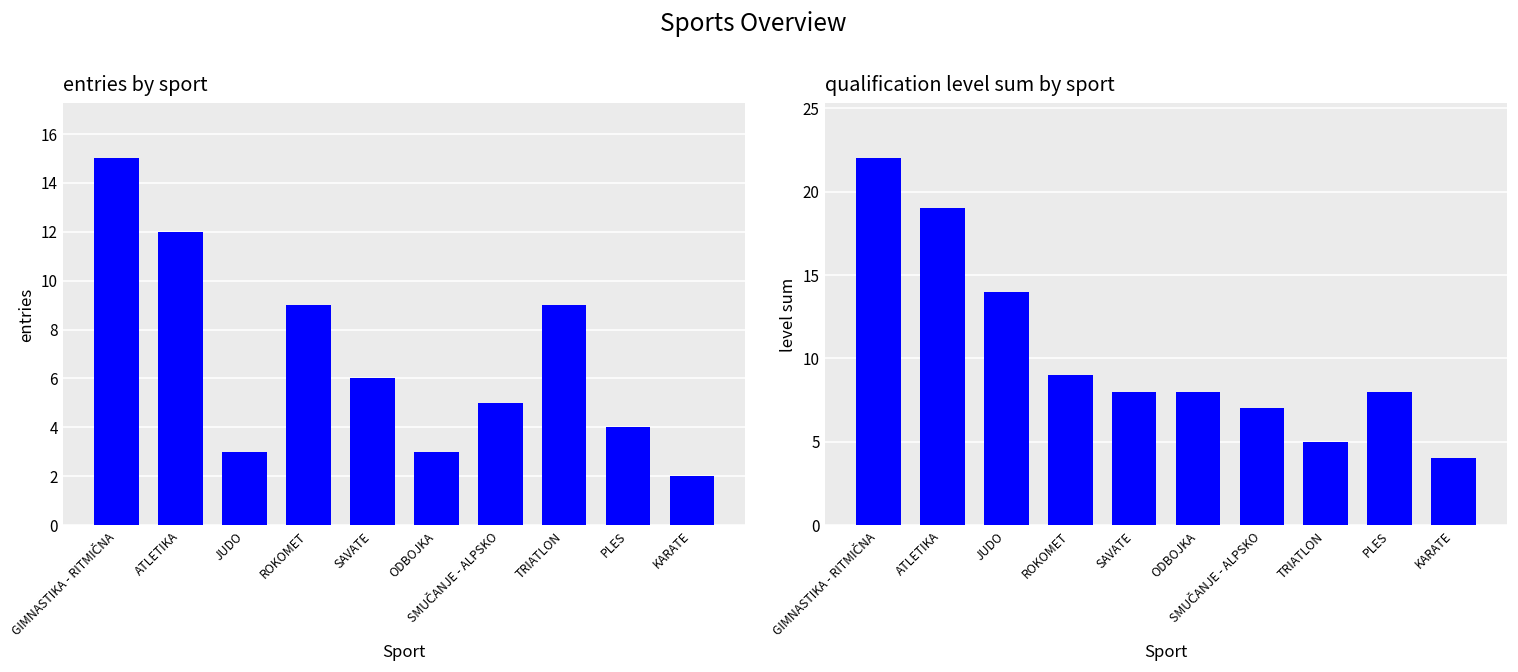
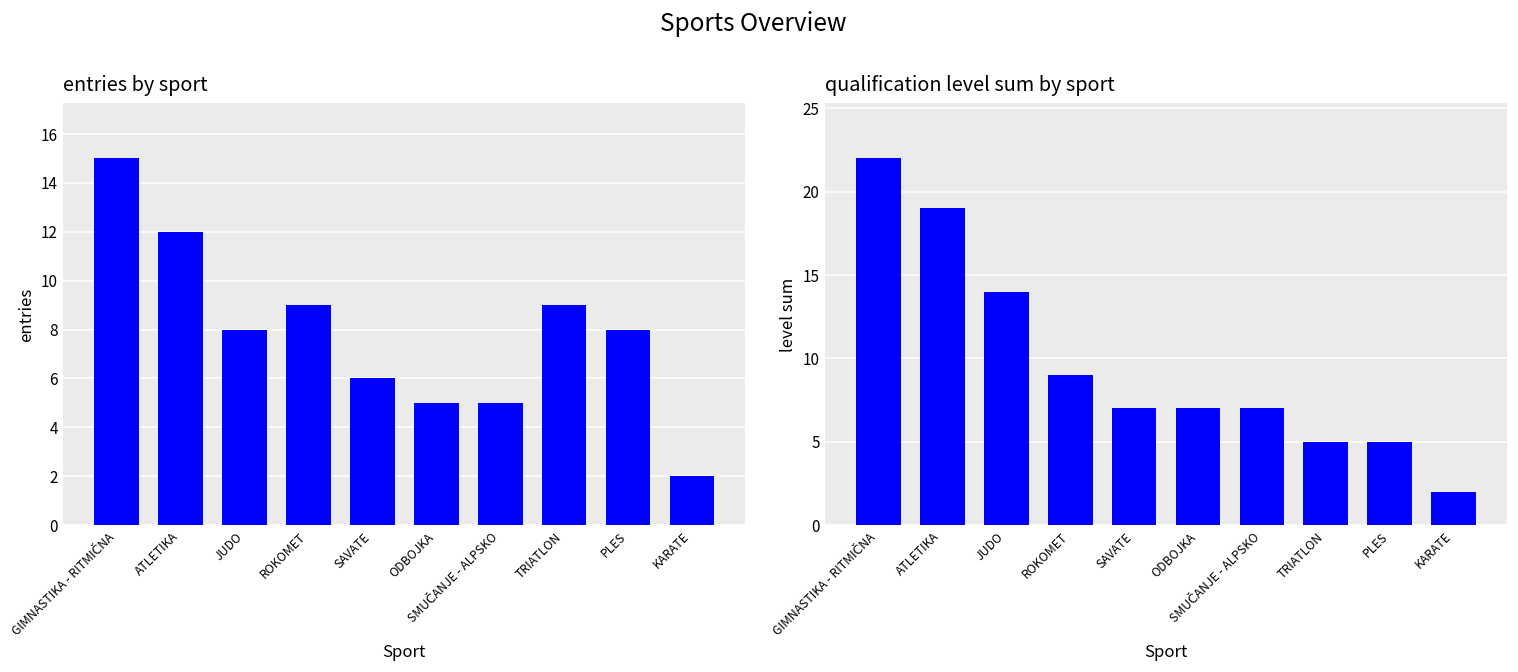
  {
    "entries by sport": {
      "GIMNASTIKA - RITMIČNA": 15,
      "ATLETIKA": 12,
-     "JUDO": 3,
+     "JUDO": 8,
      "ROKOMET": 9,
      "SAVATE": 6,
-     "ODBOJKA": 3,
+     "ODBOJKA": 5,
      "SMUČANJE - ALPSKO": 5,
      "TRIATLON": 9,
-     "PLES": 4,
+     "PLES": 8,
      "KARATE": 2
    },
    "qualification level sum by sport": {
      "GIMNASTIKA - RITMIČNA": 22,
      "ATLETIKA": 19,
      "JUDO": 14,
      "ROKOMET": 9,
-     "SAVATE": 8,
-     "ODBOJKA": 8,
+     "SAVATE": 7,
+     "ODBOJKA": 7,
      "SMUČANJE - ALPSKO": 7,
      "TRIATLON": 5,
-     "PLES": 8,
-     "KARATE": 4
+     "PLES": 5,
+     "KARATE": 2
    }
  }
